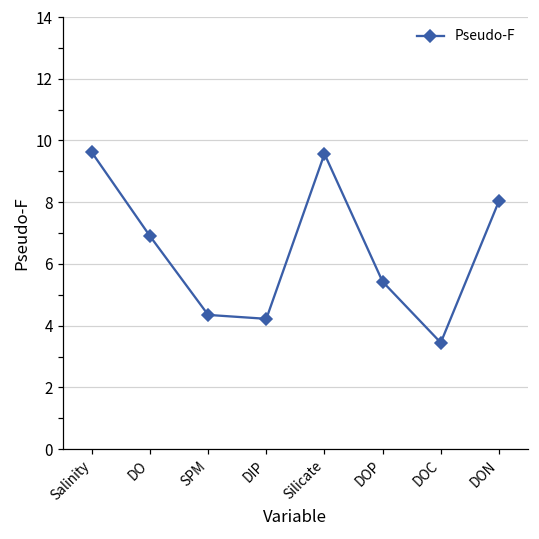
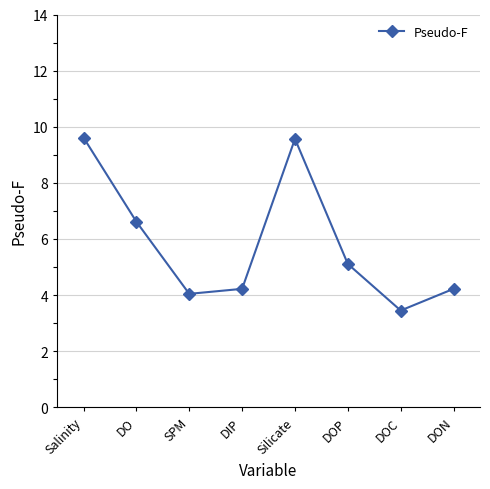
  {
    "Salinity": 9.6,
-   "DO": 6.9,
-   "SPM": 4.3,
+   "DO": 6.6,
+   "SPM": 4.0,
    "DIP": 4.2,
    "Silicate": 9.6,
-   "DOP": 5.4,
+   "DOP": 5.1,
    "DOC": 3.4,
-   "DON": 8.0
+   "DON": 4.2
  }
